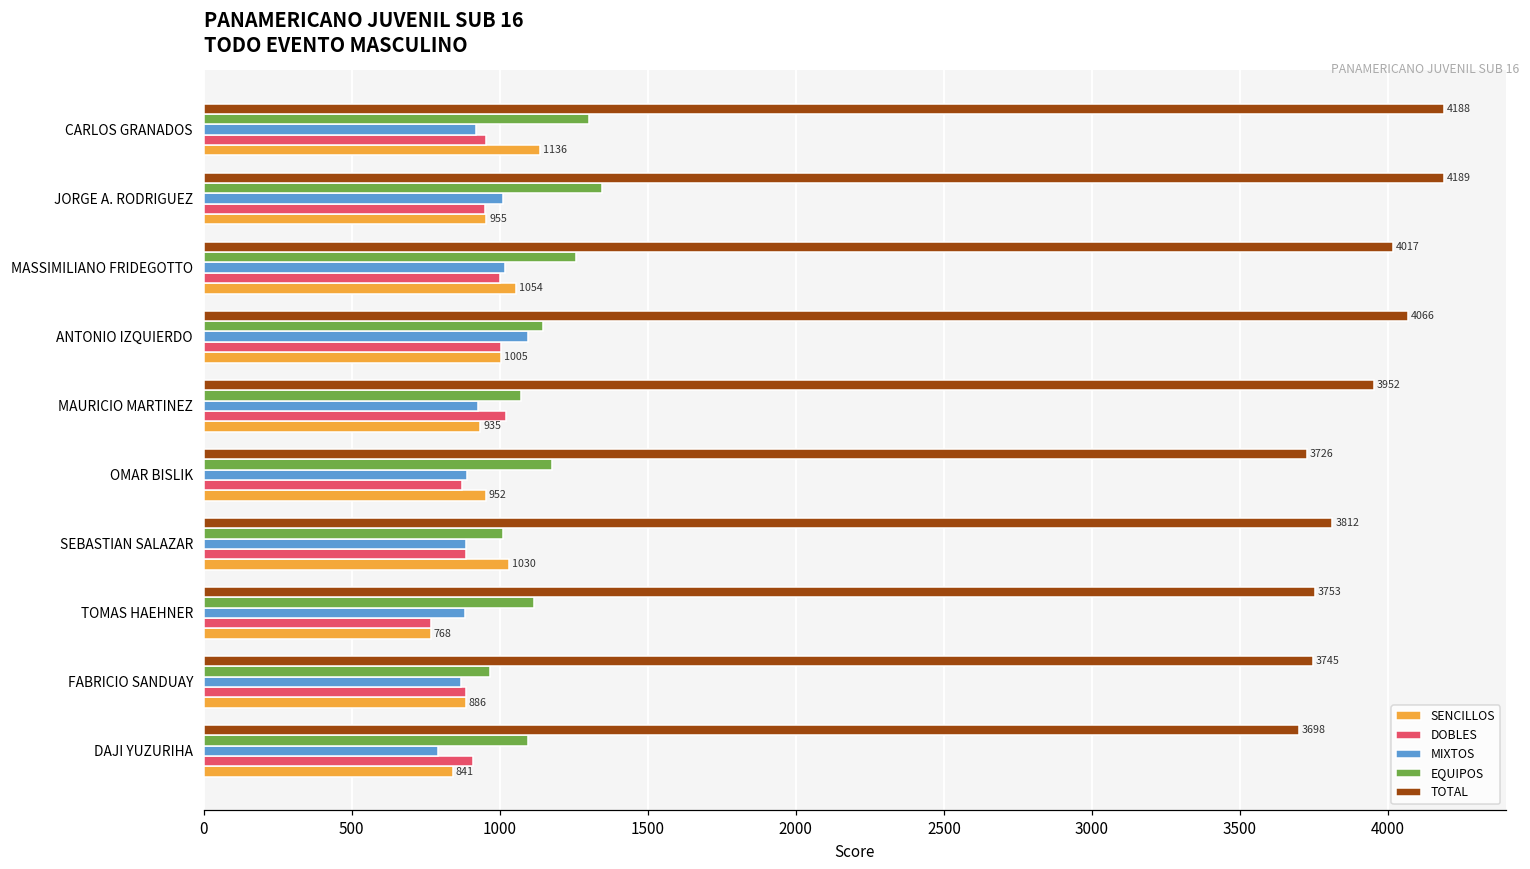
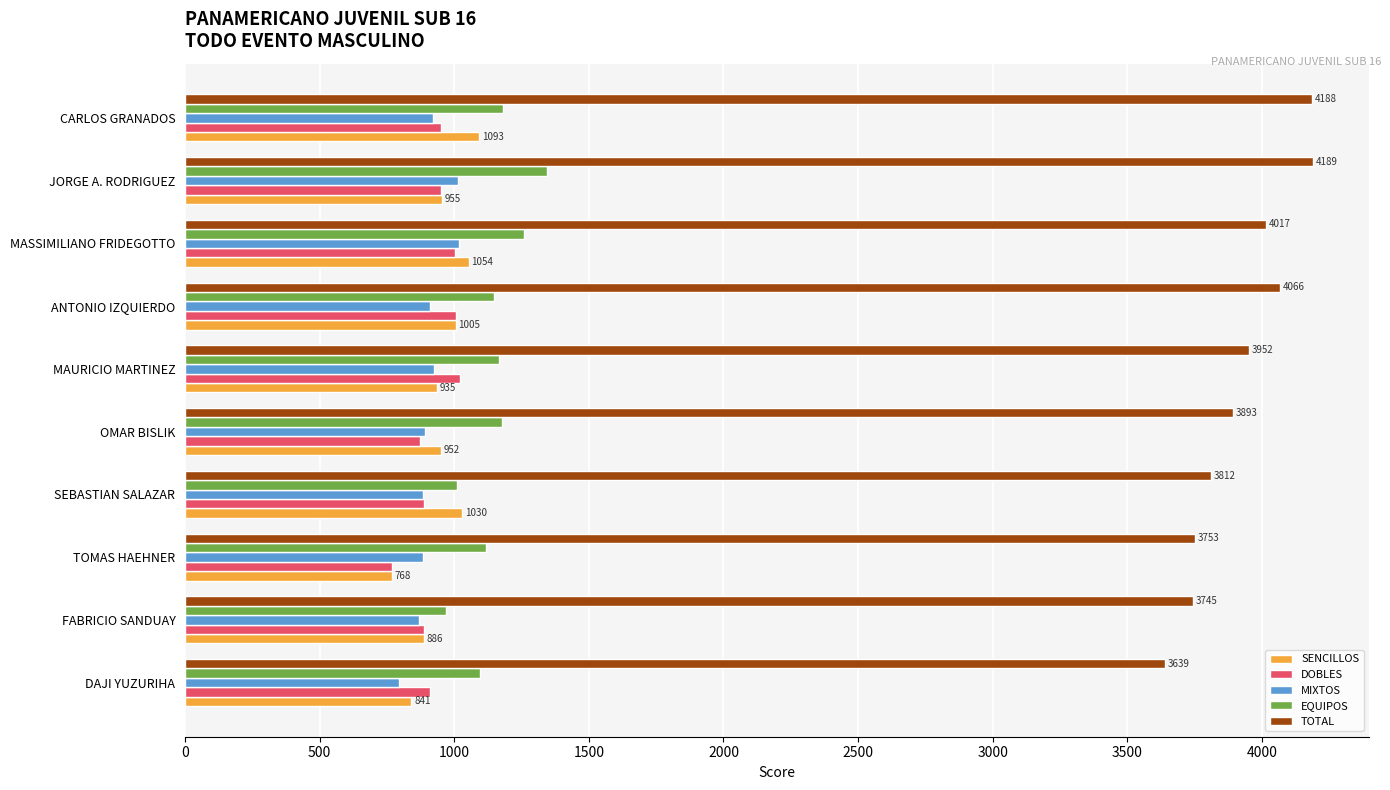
  {
    "SENCILLOS": {
-     "CARLOS GRANADOS": 1136,
+     "CARLOS GRANADOS": 1093,
      "JORGE A. RODRIGUEZ": 955,
      "MASSIMILIANO FRIDEGOTTO": 1054,
      "ANTONIO IZQUIERDO": 1005,
      "MAURICIO MARTINEZ": 935,
      "OMAR BISLIK": 952,
      "SEBASTIAN SALAZAR": 1030,
      "TOMAS HAEHNER": 768,
      "FABRICIO SANDUAY": 886,
      "DAJI YUZURIHA": 841
    },
    "DOBLES": {
      "CARLOS GRANADOS": 950,
      "JORGE A. RODRIGUEZ": 950,
      "MASSIMILIANO FRIDEGOTTO": 1000,
      "MAURICIO MARTINEZ": 1020,
      "OMAR BISLIK": 870,
      "SEBASTIAN SALAZAR": 890,
      "TOMAS HAEHNER": 770,
      "DAJI YUZURIHA": 910
    },
    "MIXTOS": {
      "CARLOS GRANADOS": 920,
      "JORGE A. RODRIGUEZ": 1010,
      "MASSIMILIANO FRIDEGOTTO": 1020,
-     "ANTONIO IZQUIERDO": 1100,
+     "ANTONIO IZQUIERDO": 910,
      "MAURICIO MARTINEZ": 930,
      "OMAR BISLIK": 890,
      "SEBASTIAN SALAZAR": 890,
      "TOMAS HAEHNER": 880,
      "FABRICIO SANDUAY": 870,
      "DAJI YUZURIHA": 790
    },
    "EQUIPOS": {
-     "CARLOS GRANADOS": 1300,
+     "CARLOS GRANADOS": 1180,
      "JORGE A. RODRIGUEZ": 1350,
      "MASSIMILIANO FRIDEGOTTO": 1260,
      "ANTONIO IZQUIERDO": 1150,
-     "MAURICIO MARTINEZ": 1070,
+     "MAURICIO MARTINEZ": 1170,
      "OMAR BISLIK": 1180,
      "SEBASTIAN SALAZAR": 1010,
      "TOMAS HAEHNER": 1120,
      "FABRICIO SANDUAY": 970,
      "DAJI YUZURIHA": 1100
    },
    "TOTAL": {
      "CARLOS GRANADOS": 4188,
      "JORGE A. RODRIGUEZ": 4189,
      "MASSIMILIANO FRIDEGOTTO": 4017,
      "ANTONIO IZQUIERDO": 4066,
      "MAURICIO MARTINEZ": 3952,
-     "OMAR BISLIK": 3726,
+     "OMAR BISLIK": 3893,
      "SEBASTIAN SALAZAR": 3812,
      "TOMAS HAEHNER": 3753,
      "FABRICIO SANDUAY": 3745,
-     "DAJI YUZURIHA": 3698
+     "DAJI YUZURIHA": 3639
    }
  }
